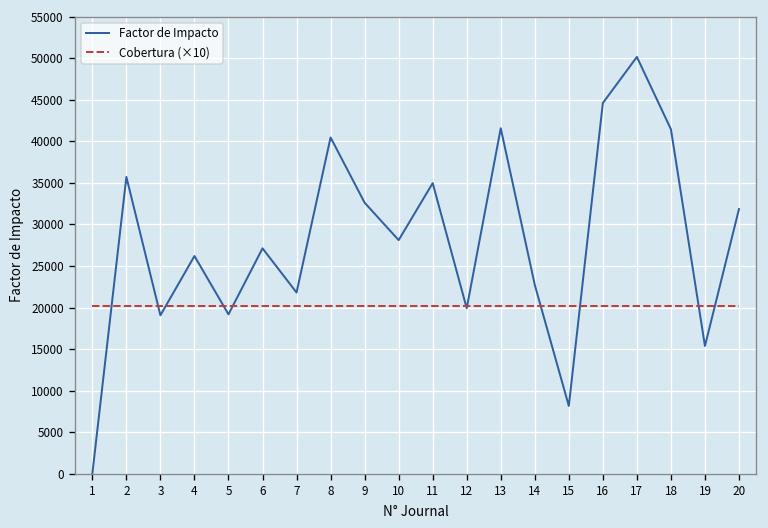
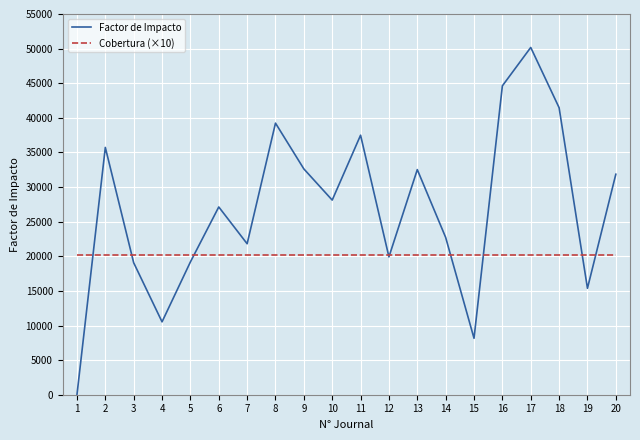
  {
    "Factor de Impacto": {
      "1": 0,
      "2": 36000,
      "3": 19000,
-     "4": 26000,
+     "4": 11000,
      "5": 19000,
      "6": 27000,
      "7": 22000,
-     "8": 40000,
+     "8": 39000,
      "9": 33000,
      "10": 28000,
-     "11": 35000,
-     "13": 42000,
+     "11": 37000,
+     "13": 33000,
      "14": 23000,
      "15": 8000,
      "16": 45000,
      "17": 50000,
      "18": 41000,
      "19": 15000,
      "20": 32000
    },
    "Cobertura (×10)": {
      "1": 20000,
      "2": 20000,
      "3": 20000,
      "4": 20000,
      "5": 20000,
      "6": 20000,
      "7": 20000,
      "8": 20000,
      "9": 20000,
      "10": 20000,
      "11": 20000,
      "13": 20000,
      "14": 20000,
      "15": 20000,
      "16": 20000,
      "17": 20000,
      "18": 20000,
      "19": 20000,
      "20": 20000
    }
  }
